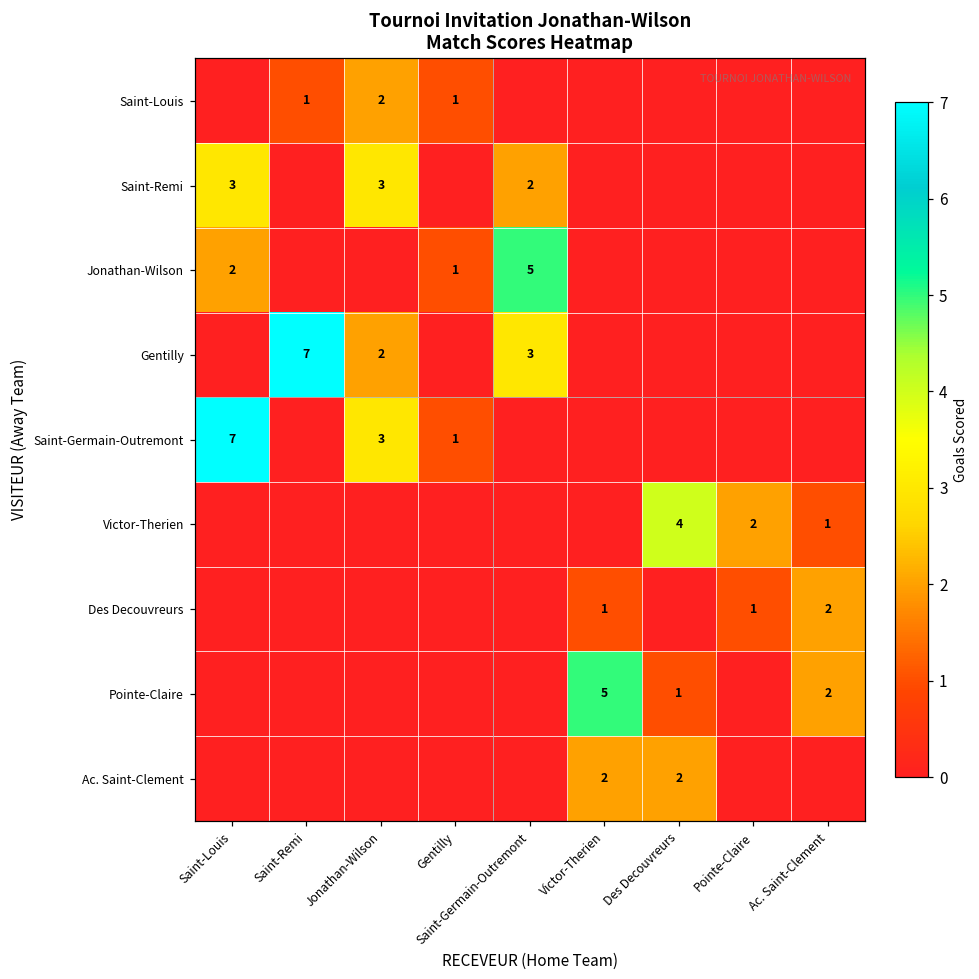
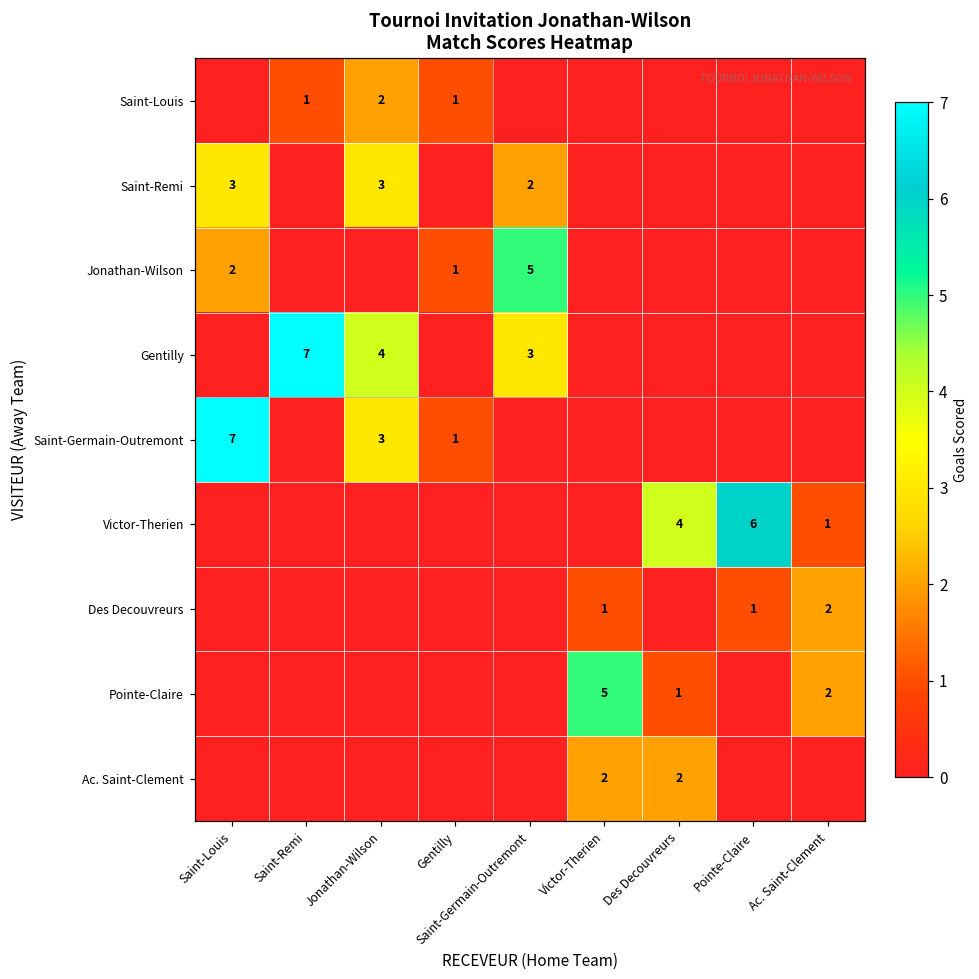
  {
    "Saint-Louis": {
      "Saint-Remi": 1,
      "Jonathan-Wilson": 2,
      "Gentilly": 1
    },
    "Saint-Remi": {
      "Saint-Louis": 3,
      "Jonathan-Wilson": 3,
      "Saint-Germain-Outremont": 2
    },
    "Jonathan-Wilson": {
      "Saint-Louis": 2,
      "Gentilly": 1,
      "Saint-Germain-Outremont": 5
    },
    "Gentilly": {
      "Saint-Remi": 7,
-     "Jonathan-Wilson": 2,
+     "Jonathan-Wilson": 4,
      "Saint-Germain-Outremont": 3
    },
    "Saint-Germain-Outremont": {
      "Saint-Louis": 7,
      "Jonathan-Wilson": 3,
      "Gentilly": 1
    },
    "Victor-Therien": {
      "Des Decouvreurs": 4,
-     "Pointe-Claire": 2,
+     "Pointe-Claire": 6,
      "Ac. Saint-Clement": 1
    },
    "Des Decouvreurs": {
      "Victor-Therien": 1,
      "Pointe-Claire": 1,
      "Ac. Saint-Clement": 2
    },
    "Pointe-Claire": {
      "Victor-Therien": 5,
      "Des Decouvreurs": 1,
      "Ac. Saint-Clement": 2
    },
    "Ac. Saint-Clement": {
      "Victor-Therien": 2,
      "Des Decouvreurs": 2
    }
  }
